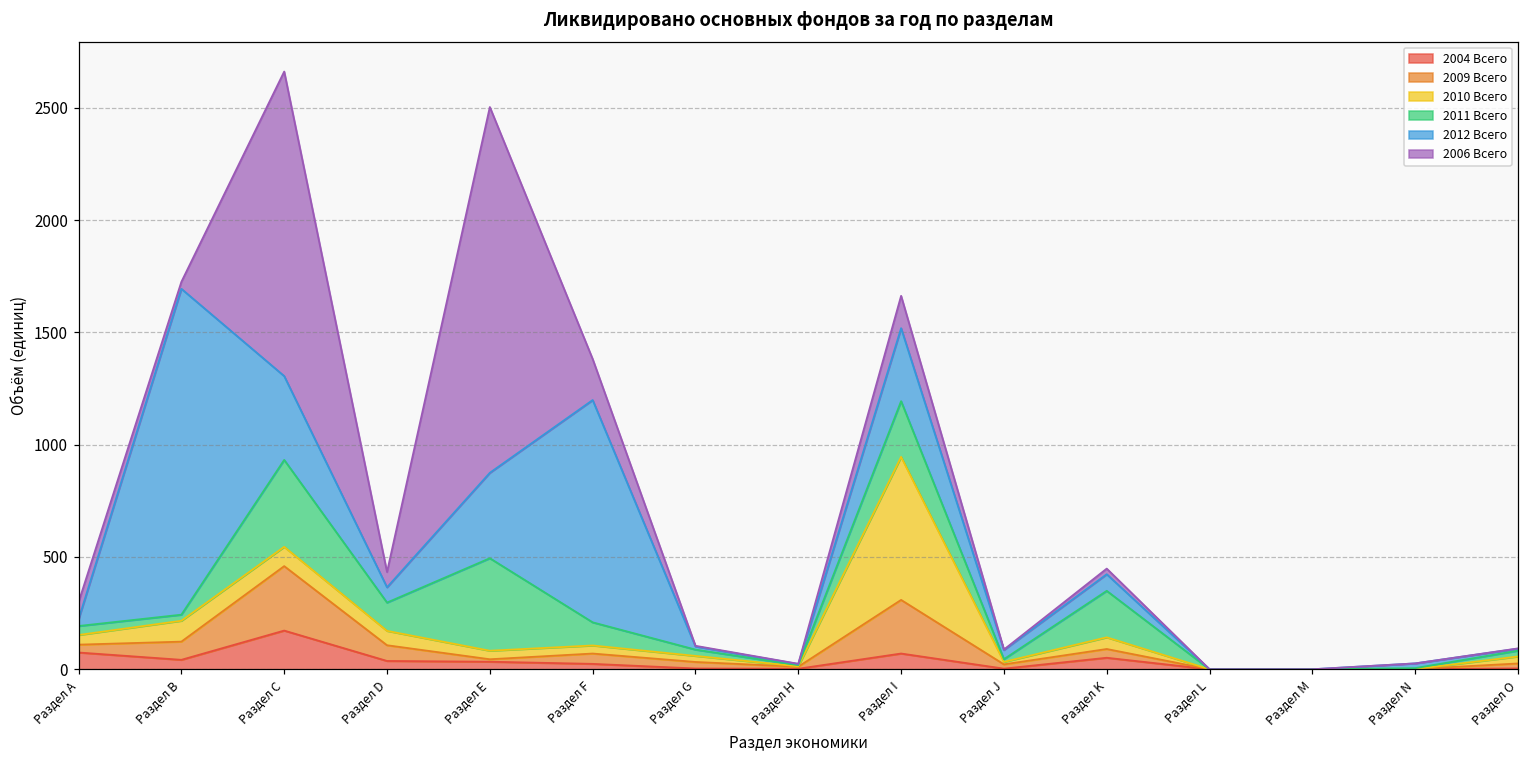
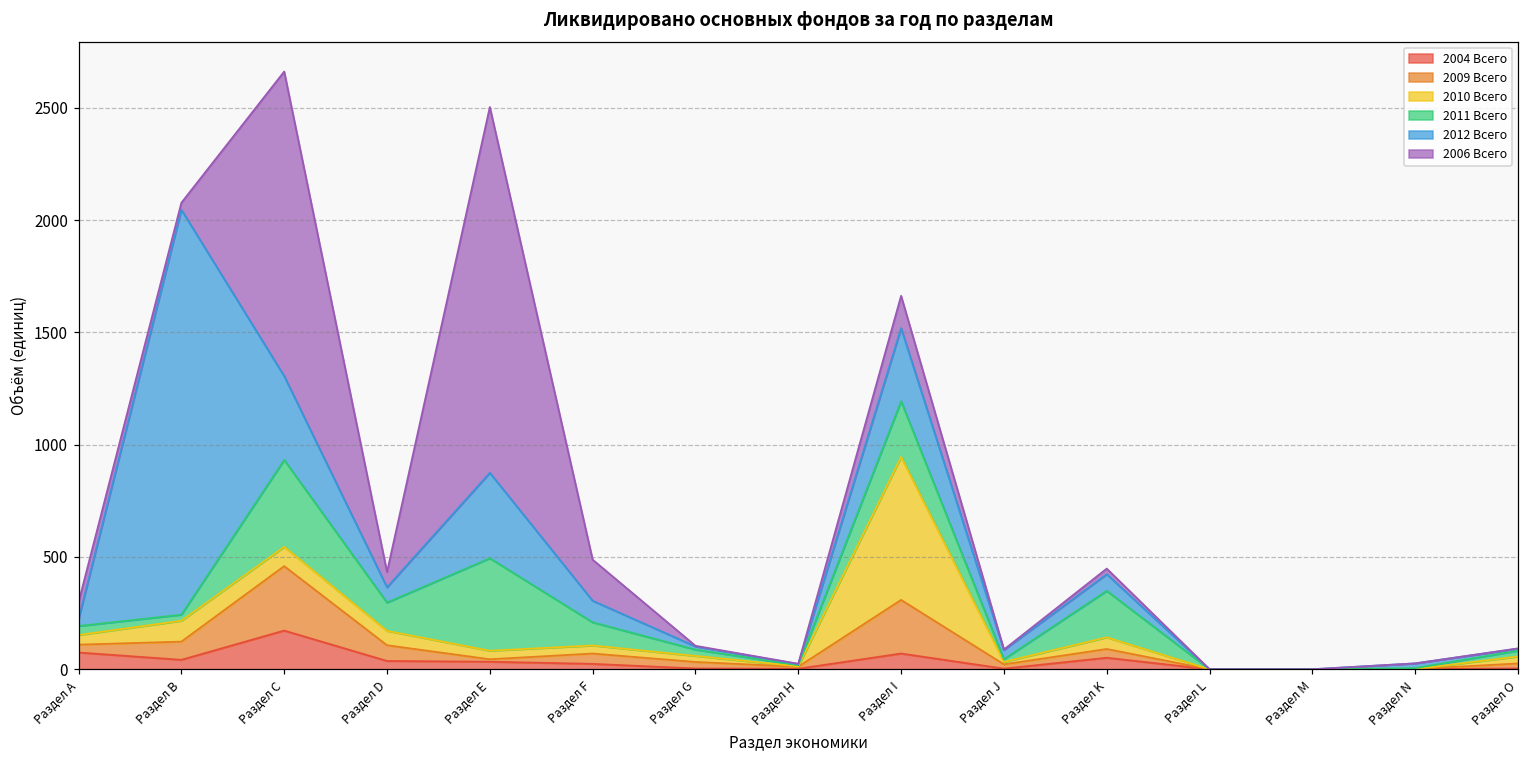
  {
    "2010 Всего": {
      "Раздел А": 40,
      "Раздел В": 90,
      "Раздел С": 90,
      "Раздел D": 60,
      "Раздел Е": 40,
      "Раздел F": 40,
      "Раздел G": 30,
      "Раздел I": 640,
      "Раздел K": 50,
      "Раздел O": 30
    },
    "2011 Всего": {
      "Раздел А": 40,
      "Раздел В": 30,
      "Раздел С": 390,
      "Раздел D": 130,
      "Раздел Е": 410,
      "Раздел F": 100,
      "Раздел G": 30,
      "Раздел I": 250,
      "Раздел K": 210
    },
    "2012 Всего": {
      "Раздел А": 30,
-     "Раздел В": 1450,
+     "Раздел В": 1800,
      "Раздел С": 370,
      "Раздел D": 70,
      "Раздел Е": 380,
-     "Раздел F": 990,
+     "Раздел F": 100,
      "Раздел I": 330,
      "Раздел K": 70
    },
    "2006 Всего": {
      "Раздел А": 80,
      "Раздел В": 30,
      "Раздел С": 1360,
      "Раздел D": 70,
      "Раздел Е": 1630,
      "Раздел F": 180,
      "Раздел I": 140,
      "Раздел K": 30
    }
  }
